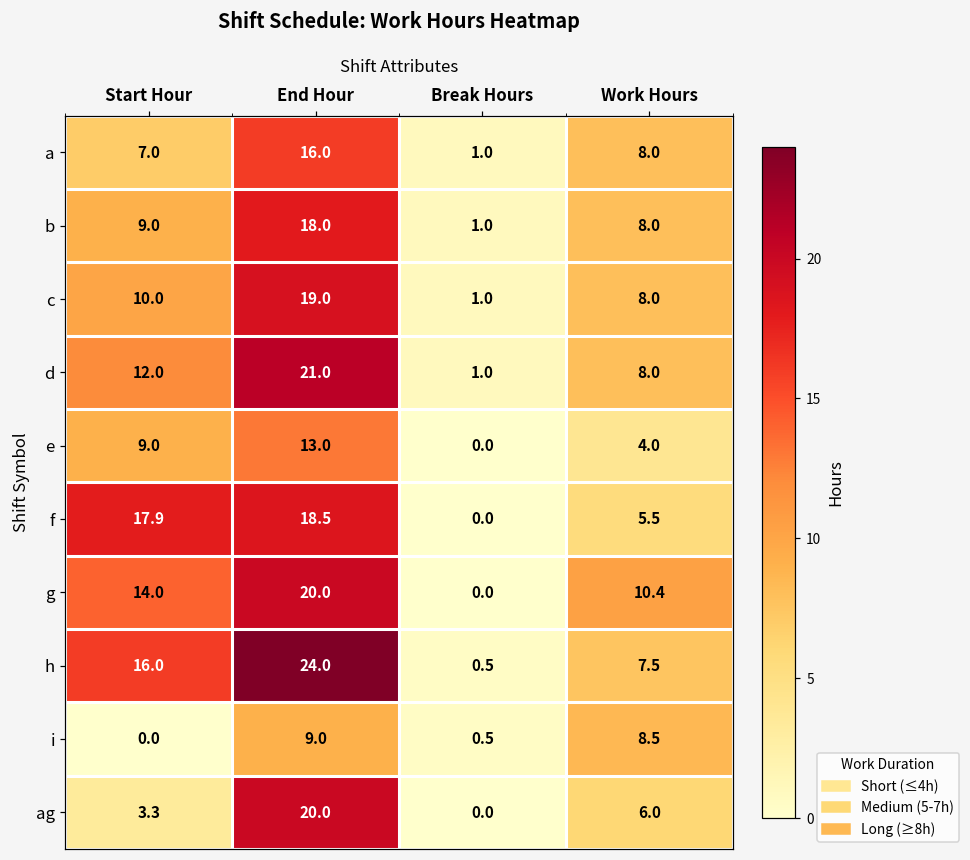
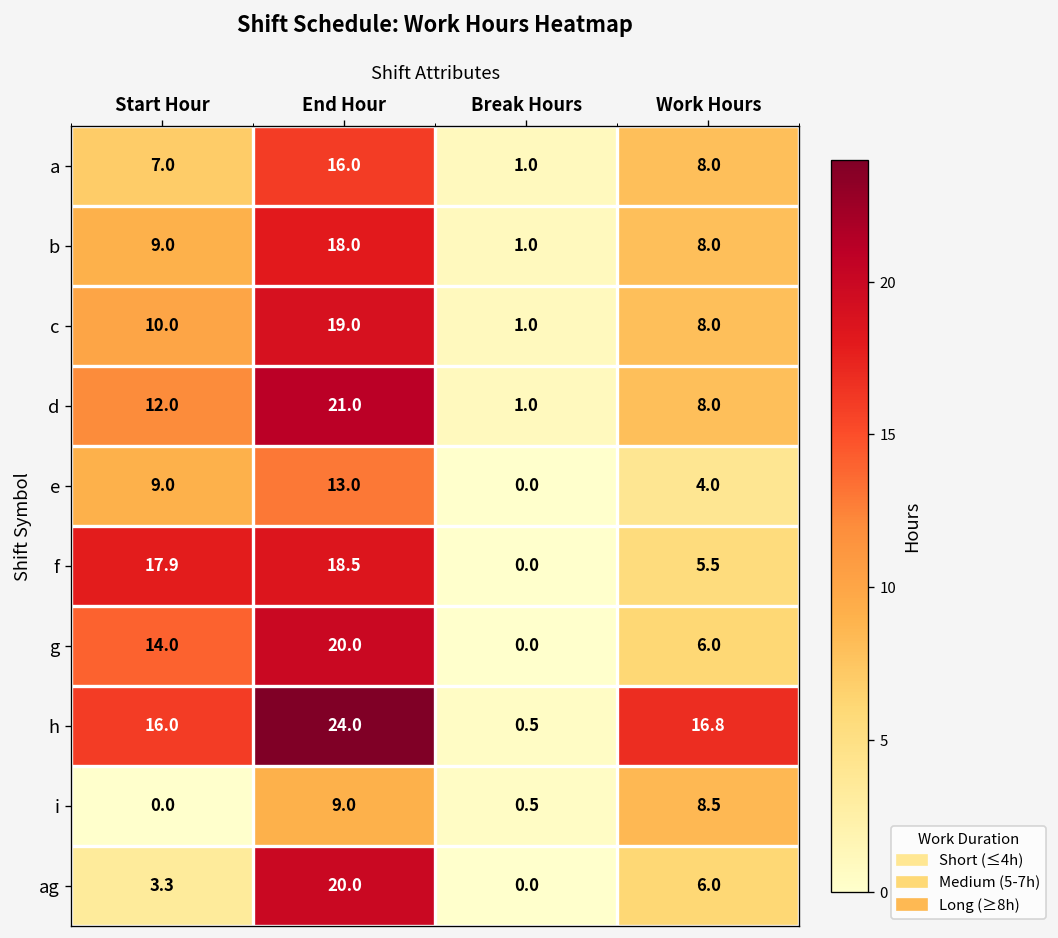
  {
    "a": {
      "Start Hour": 7.0,
      "End Hour": 16.0,
      "Break Hours": 1.0,
      "Work Hours": 8.0
    },
    "b": {
      "Start Hour": 9.0,
      "End Hour": 18.0,
      "Break Hours": 1.0,
      "Work Hours": 8.0
    },
    "c": {
      "Start Hour": 10.0,
      "End Hour": 19.0,
      "Break Hours": 1.0,
      "Work Hours": 8.0
    },
    "d": {
      "Start Hour": 12.0,
      "End Hour": 21.0,
      "Break Hours": 1.0,
      "Work Hours": 8.0
    },
    "e": {
      "Start Hour": 9.0,
      "End Hour": 13.0,
      "Break Hours": 0.0,
      "Work Hours": 4.0
    },
    "f": {
      "Start Hour": 17.9,
      "End Hour": 18.5,
      "Break Hours": 0.0,
      "Work Hours": 5.5
    },
    "g": {
      "Start Hour": 14.0,
      "End Hour": 20.0,
      "Break Hours": 0.0,
-     "Work Hours": 10.4
+     "Work Hours": 6.0
    },
    "h": {
      "Start Hour": 16.0,
      "End Hour": 24.0,
      "Break Hours": 0.5,
-     "Work Hours": 7.5
+     "Work Hours": 16.8
    },
    "i": {
      "Start Hour": 0.0,
      "End Hour": 9.0,
      "Break Hours": 0.5,
      "Work Hours": 8.5
    },
    "ag": {
      "Start Hour": 3.3,
      "End Hour": 20.0,
      "Break Hours": 0.0,
      "Work Hours": 6.0
    }
  }
